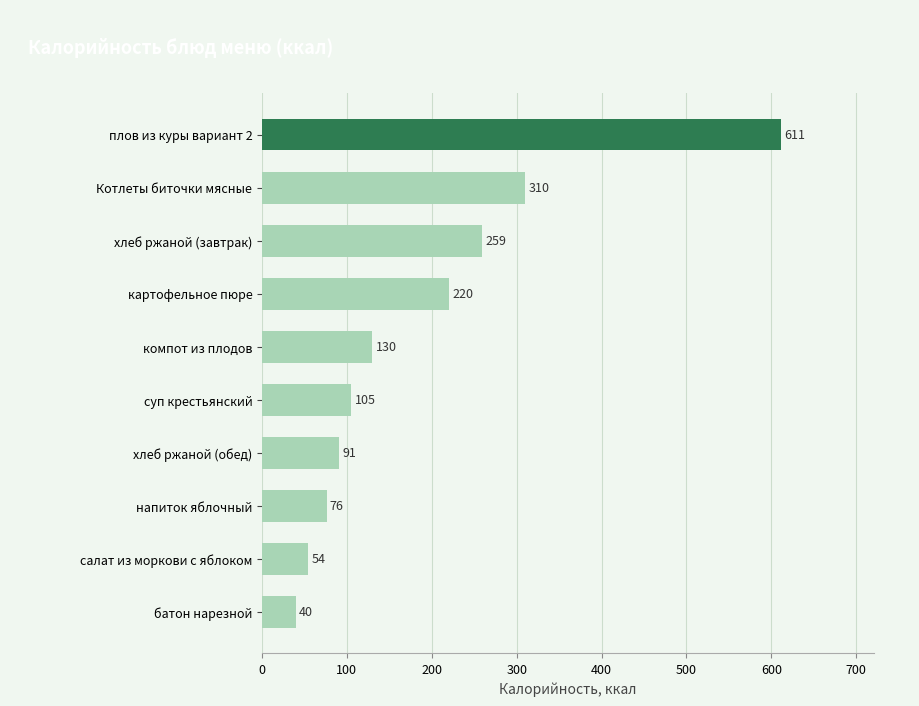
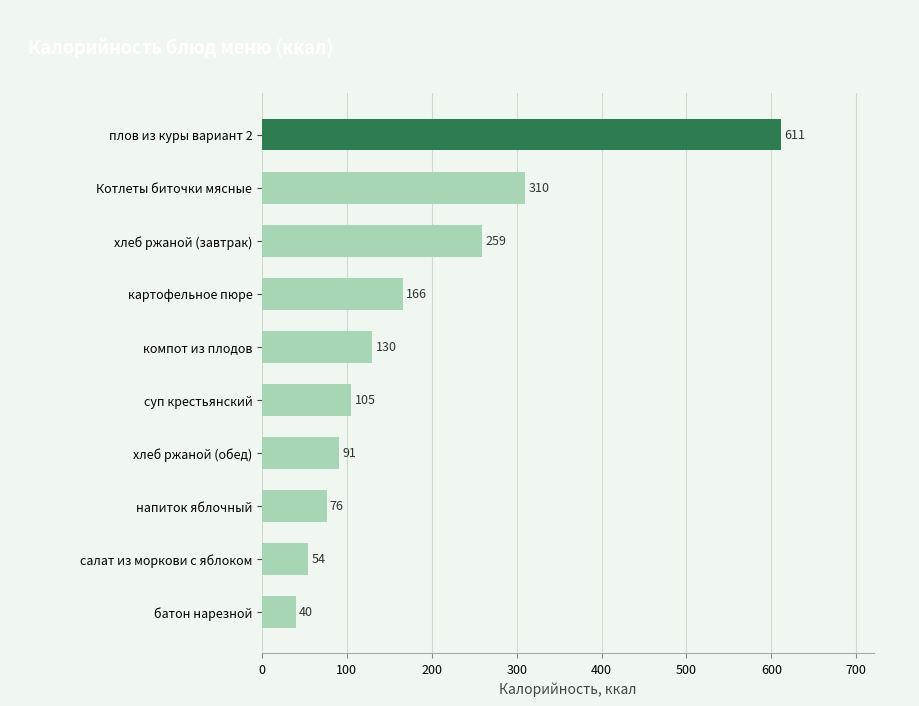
  {
    "плов из куры вариант 2": 611,
    "Котлеты биточки мясные": 310,
    "хлеб ржаной (завтрак)": 259,
-   "картофельное пюре": 220,
+   "картофельное пюре": 166,
    "компот из плодов": 130,
    "суп крестьянский": 105,
    "хлеб ржаной (обед)": 91,
    "напиток яблочный": 76,
    "салат из моркови с яблоком": 54,
    "батон нарезной": 40
  }
